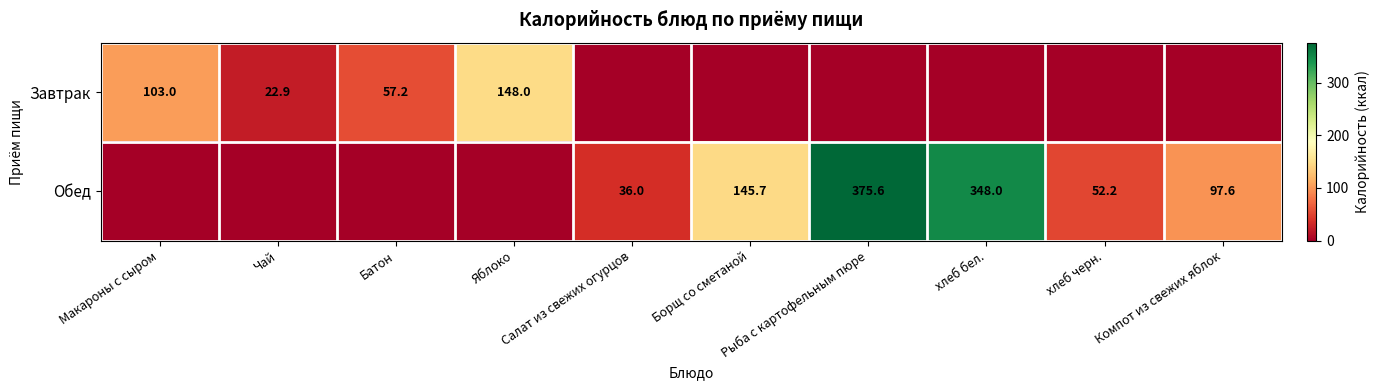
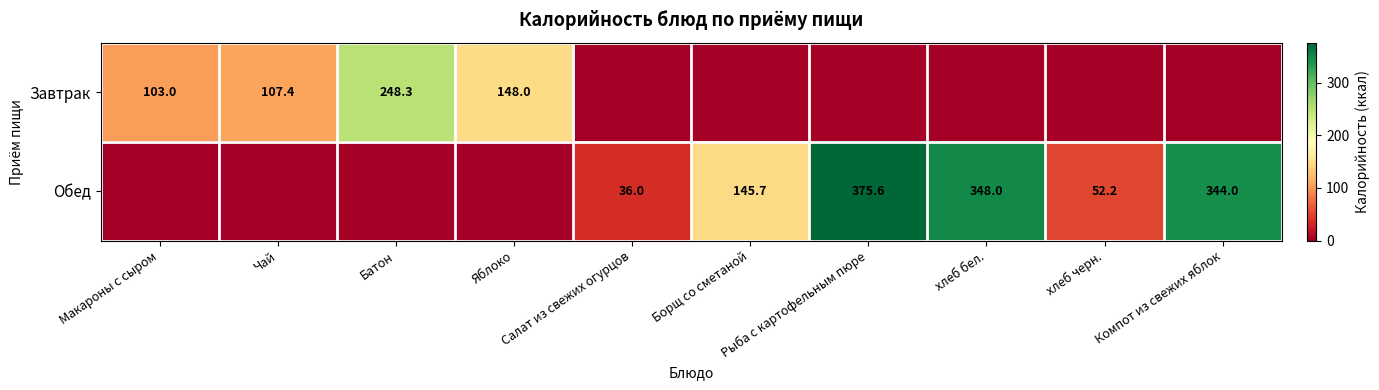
  {
    "Завтрак": {
      "Макароны с сыром": 103.0,
-     "Чай": 22.9,
-     "Батон": 57.2,
+     "Чай": 107.4,
+     "Батон": 248.3,
      "Яблоко": 148.0
    },
    "Обед": {
      "Салат из свежих огурцов": 36.0,
      "Борщ со сметаной": 145.7,
      "Рыба с картофельным пюре": 375.6,
      "хлеб бел.": 348.0,
      "хлеб черн.": 52.2,
-     "Компот из свежих яблок": 97.6
+     "Компот из свежих яблок": 344.0
    }
  }
